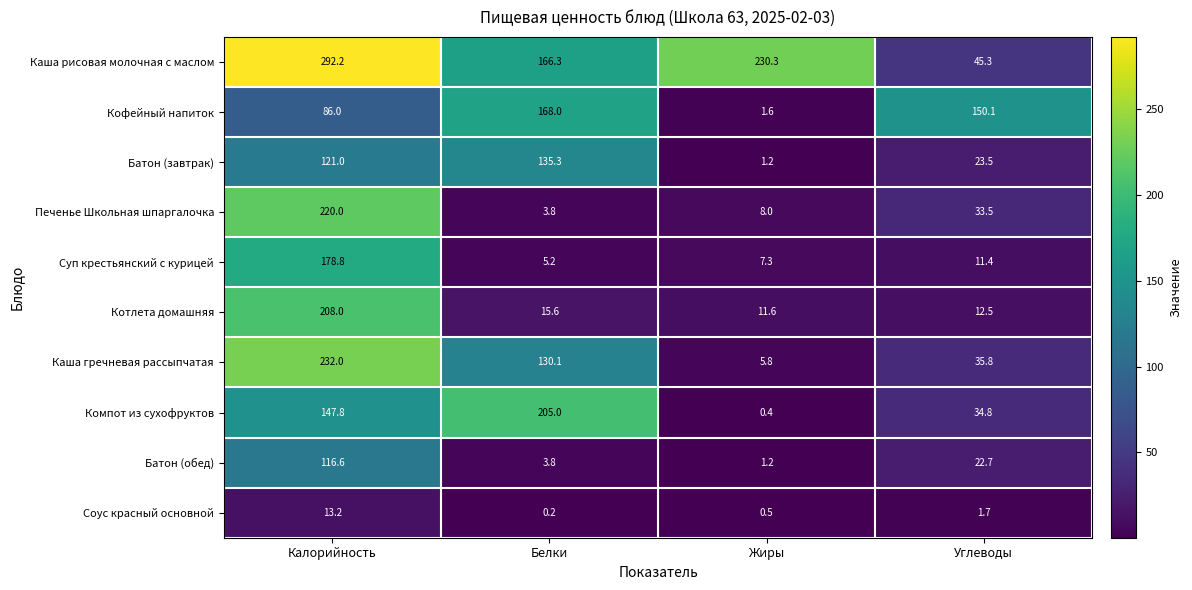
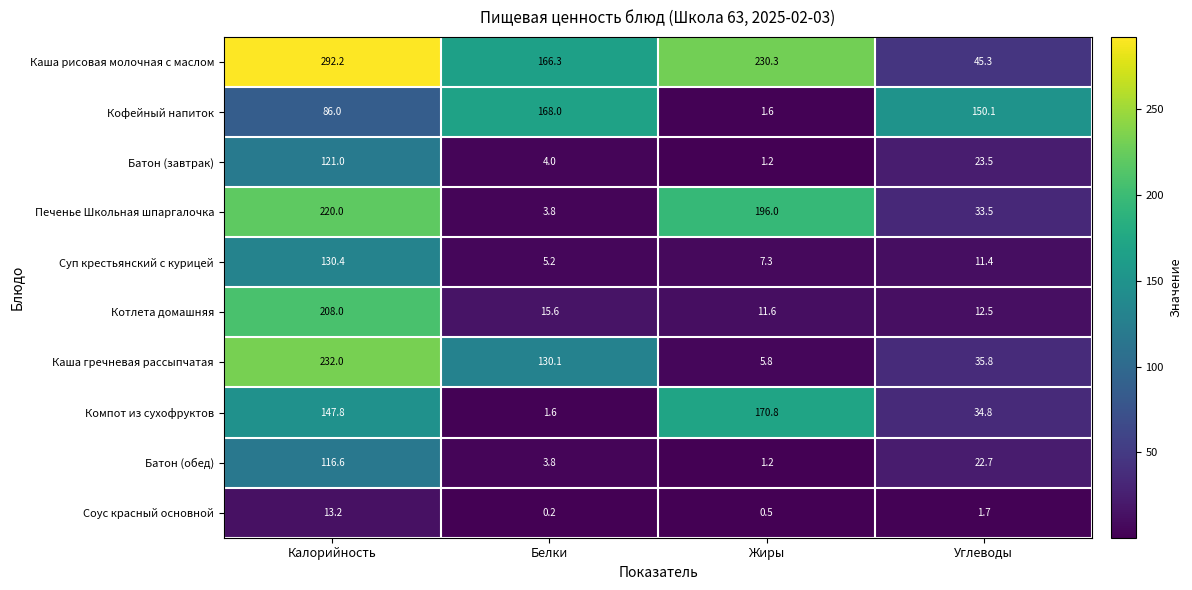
  {
    "Каша рисовая молочная с маслом": {
      "Калорийность": 292.2,
      "Белки": 166.3,
      "Жиры": 230.3,
      "Углеводы": 45.3
    },
    "Кофейный напиток": {
      "Калорийность": 86.0,
      "Белки": 168.0,
      "Жиры": 1.6,
      "Углеводы": 150.1
    },
    "Батон (завтрак)": {
      "Калорийность": 121.0,
-     "Белки": 135.3,
+     "Белки": 4.0,
      "Жиры": 1.2,
      "Углеводы": 23.5
    },
    "Печенье Школьная шпаргалочка": {
      "Калорийность": 220.0,
      "Белки": 3.8,
-     "Жиры": 8.0,
+     "Жиры": 196.0,
      "Углеводы": 33.5
    },
    "Суп крестьянский с курицей": {
-     "Калорийность": 178.8,
+     "Калорийность": 130.4,
      "Белки": 5.2,
      "Жиры": 7.3,
      "Углеводы": 11.4
    },
    "Котлета домашняя": {
      "Калорийность": 208.0,
      "Белки": 15.6,
      "Жиры": 11.6,
      "Углеводы": 12.5
    },
    "Каша гречневая рассыпчатая": {
      "Калорийность": 232.0,
      "Белки": 130.1,
      "Жиры": 5.8,
      "Углеводы": 35.8
    },
    "Компот из сухофруктов": {
      "Калорийность": 147.8,
-     "Белки": 205.0,
-     "Жиры": 0.4,
+     "Белки": 1.6,
+     "Жиры": 170.8,
      "Углеводы": 34.8
    },
    "Батон (обед)": {
      "Калорийность": 116.6,
      "Белки": 3.8,
      "Жиры": 1.2,
      "Углеводы": 22.7
    },
    "Соус красный основной": {
      "Калорийность": 13.2,
      "Белки": 0.2,
      "Жиры": 0.5,
      "Углеводы": 1.7
    }
  }
